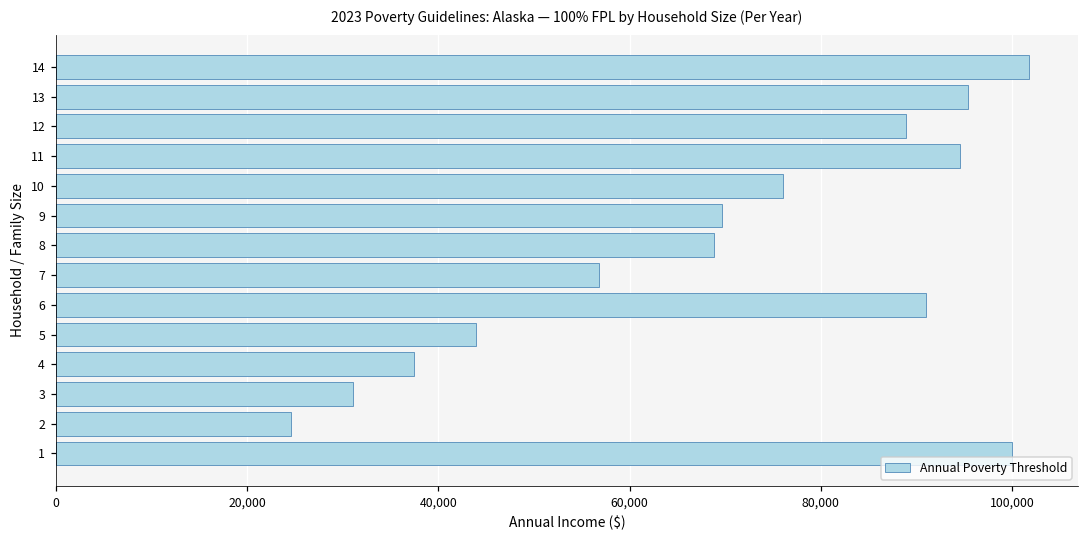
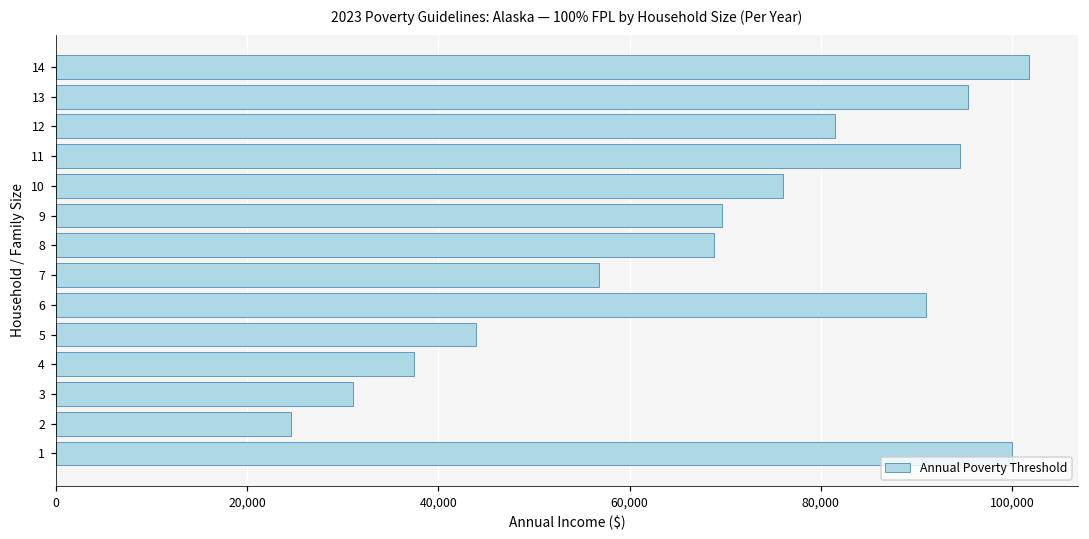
  {
    "14": "102,000",
    "13": "95,000",
-   "12": "89,000",
+   "12": "81,000",
    "11": "95,000",
    "10": "76,000",
    "9": "70,000",
    "8": "69,000",
    "7": "57,000",
    "6": "91,000",
    "5": "44,000",
    "4": "38,000",
    "3": "31,000",
    "2": "25,000",
    "1": "100,000"
  }
